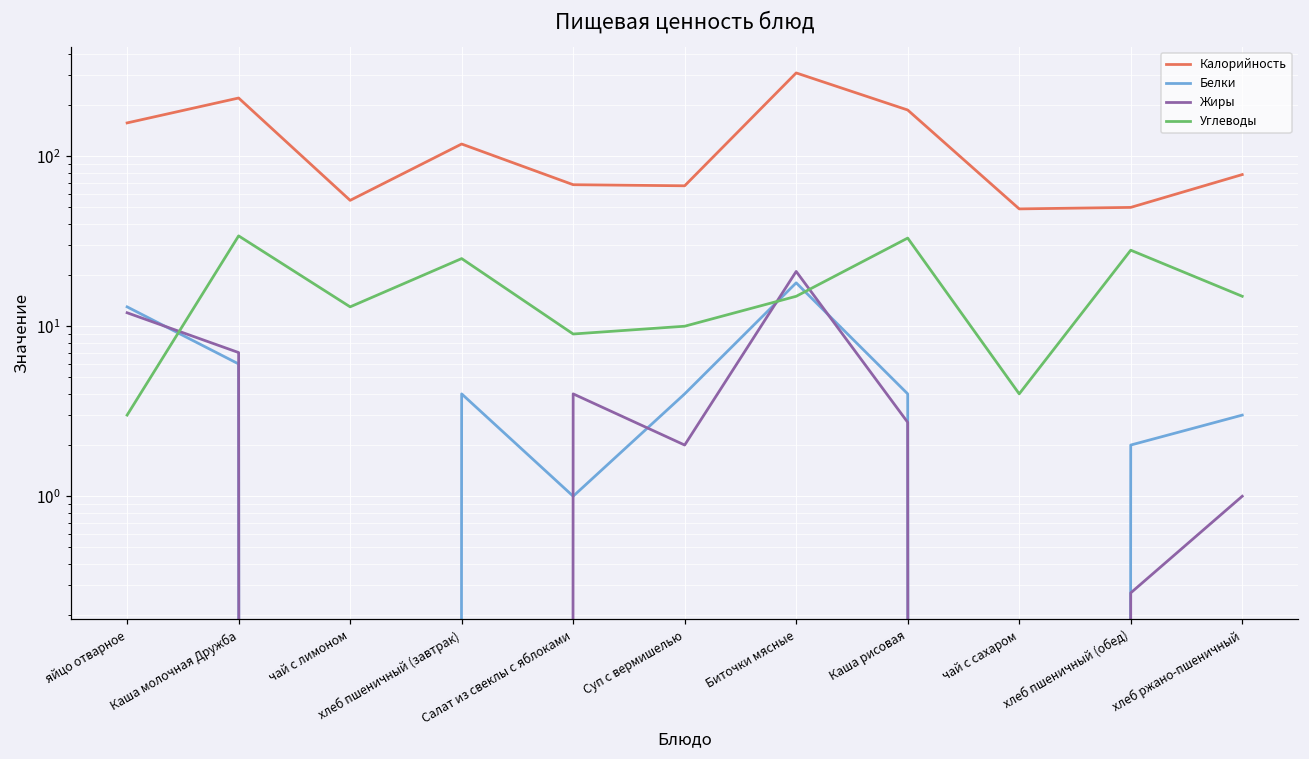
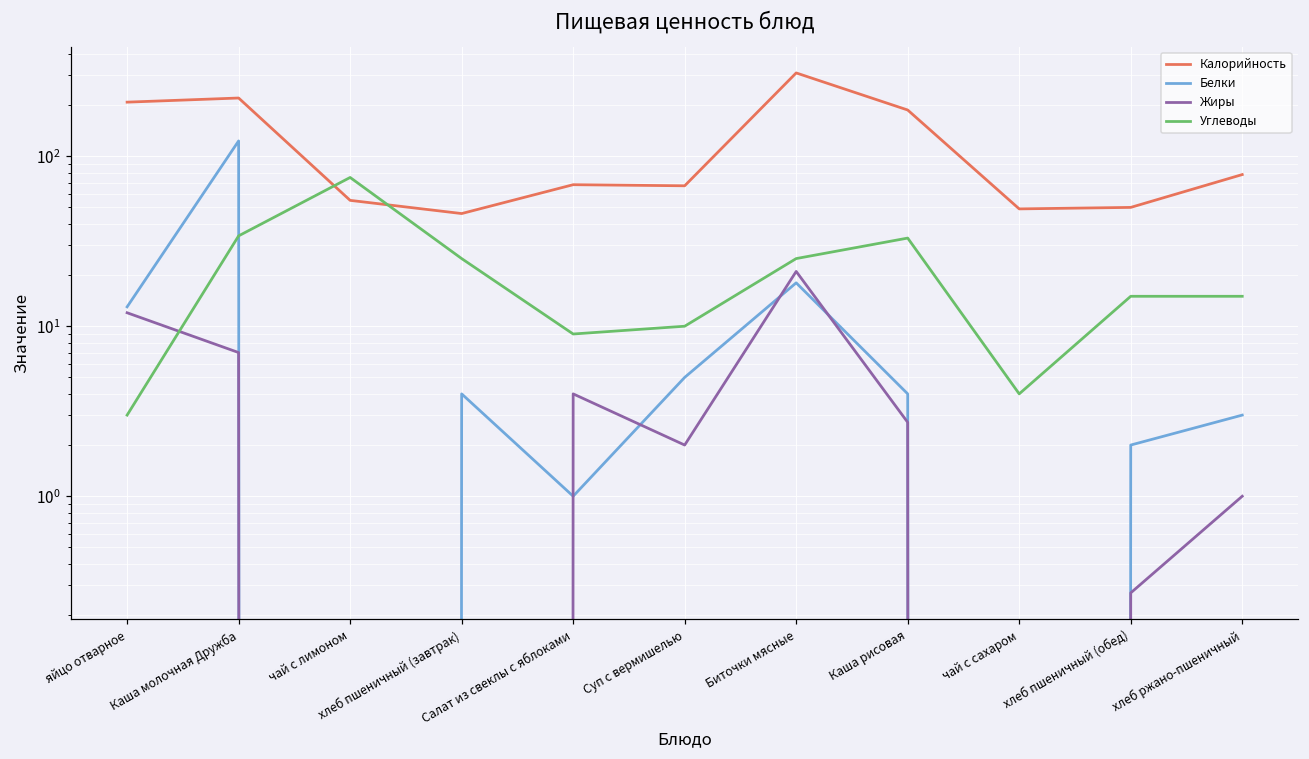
  {
    "Калорийность": {
-     "яйцо отварное": 160,
+     "яйцо отварное": 210,
      "Каша молочная Дружба": 220,
      "чай с лимоном": 55,
-     "хлеб пшеничный (завтрак)": 120,
+     "хлеб пшеничный (завтрак)": 46,
      "Салат из свеклы с яблоками": 70,
      "Суп с вермишелью": 67,
      "Биточки мясные": 310,
      "Каша рисовая": 190,
      "чай с сахаром": 49,
      "хлеб пшеничный (обед)": 50,
      "хлеб ржано-пшеничный": 80
    },
    "Белки": {
      "яйцо отварное": 13,
-     "Каша молочная Дружба": 6,
+     "Каша молочная Дружба": 120,
      "хлеб пшеничный (завтрак)": 4,
      "Салат из свеклы с яблоками": 1,
-     "Суп с вермишелью": 4,
+     "Суп с вермишелью": 5,
      "Биточки мясные": 18,
      "Каша рисовая": 4,
      "хлеб пшеничный (обед)": 2,
      "хлеб ржано-пшеничный": 3
    },
    "Жиры": {
      "яйцо отварное": 12,
      "Каша молочная Дружба": 7,
      "Салат из свеклы с яблоками": 4,
      "Суп с вермишелью": 2,
      "Биточки мясные": 21,
      "Каша рисовая": 2.7,
      "хлеб пшеничный (обед)": 0.27,
      "хлеб ржано-пшеничный": 1
    },
    "Углеводы": {
      "яйцо отварное": 3,
      "Каша молочная Дружба": 34,
-     "чай с лимоном": 13,
+     "чай с лимоном": 80,
      "хлеб пшеничный (завтрак)": 25,
      "Салат из свеклы с яблоками": 9,
      "Суп с вермишелью": 10,
-     "Биточки мясные": 15,
+     "Биточки мясные": 25,
      "Каша рисовая": 33,
      "чай с сахаром": 4,
-     "хлеб пшеничный (обед)": 28,
+     "хлеб пшеничный (обед)": 15,
      "хлеб ржано-пшеничный": 15
    }
  }
